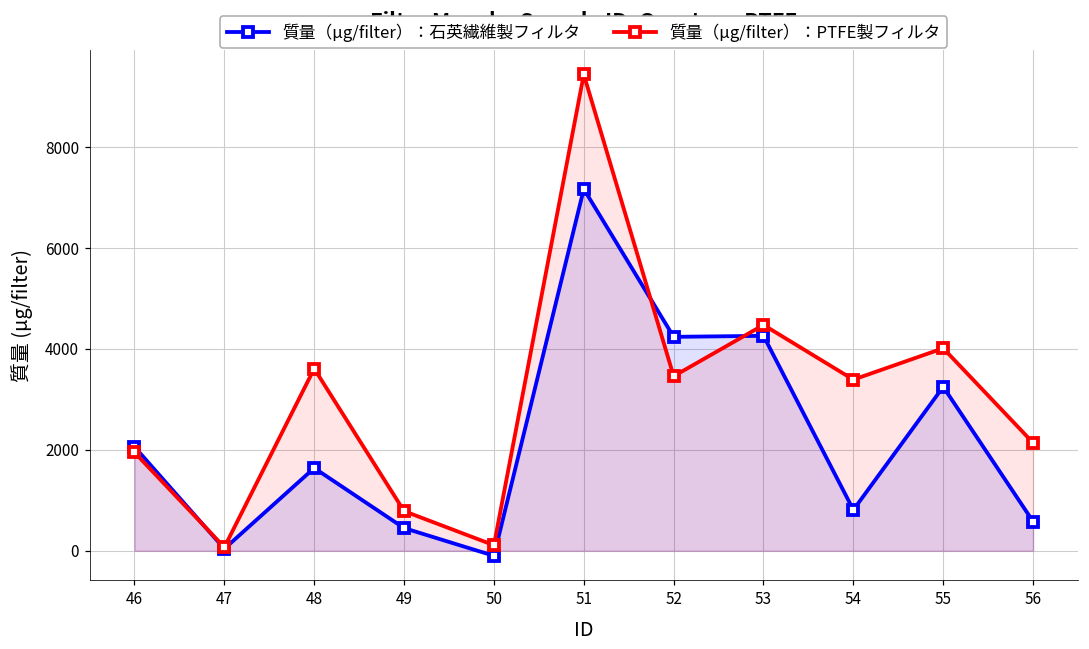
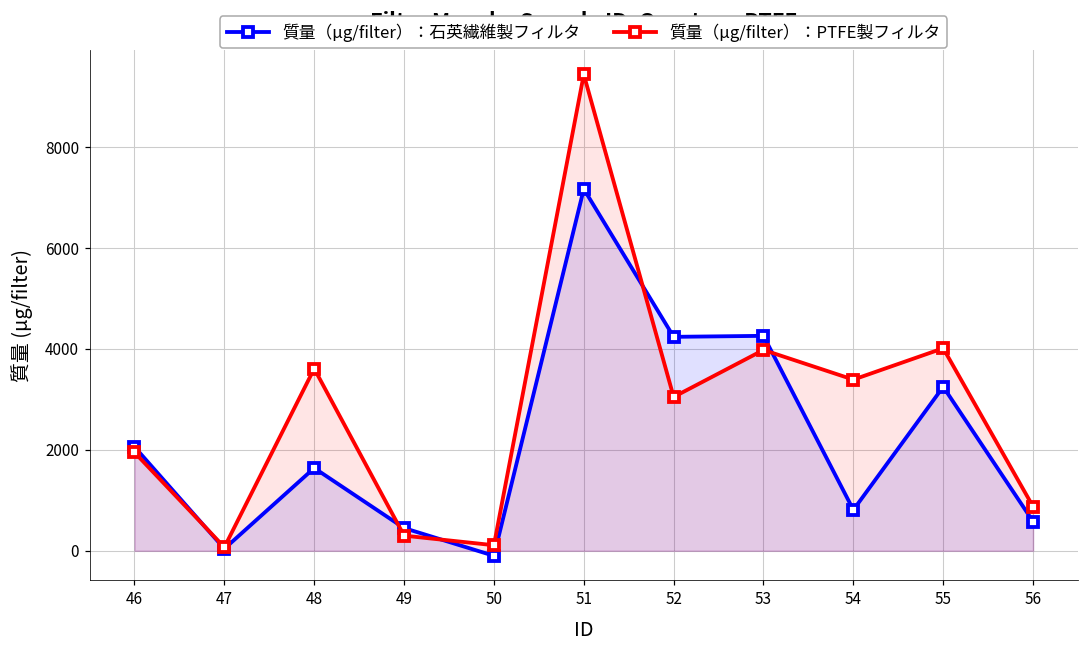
  {
    "質量（μg/filter）：PTFE製フィルタ": {
      "46": 2000,
      "48": 3600,
-     "49": 800,
+     "49": 300,
      "50": 100,
      "51": 9400,
-     "52": 3500,
-     "53": 4500,
+     "52": 3000,
+     "53": 4000,
      "54": 3400,
      "55": 4000,
-     "56": 2100
+     "56": 900
    }
  }
